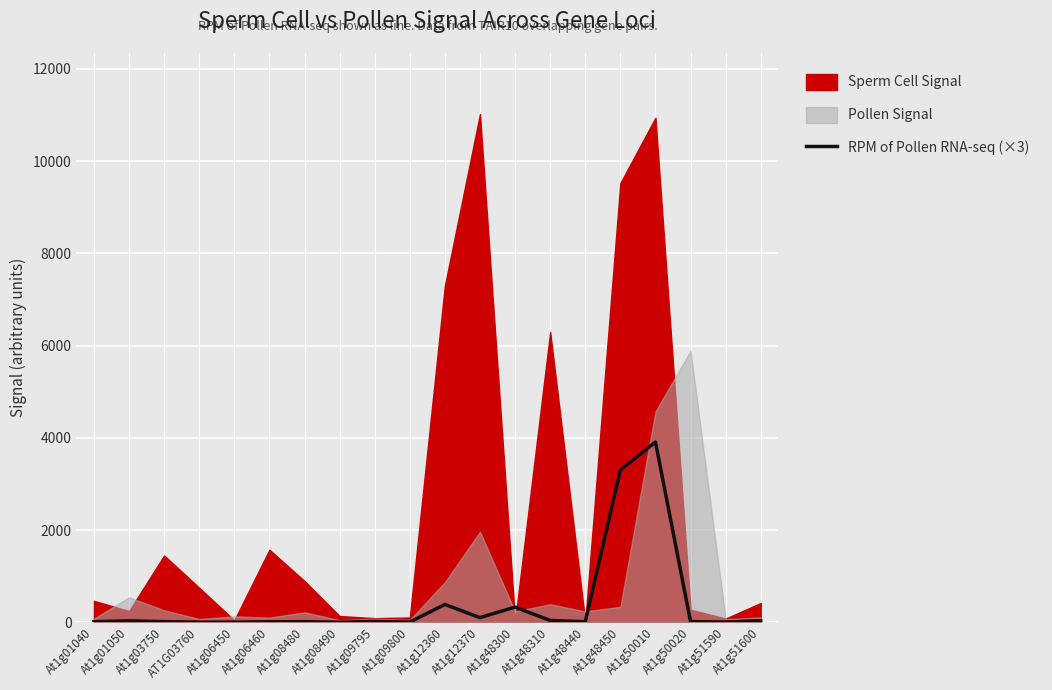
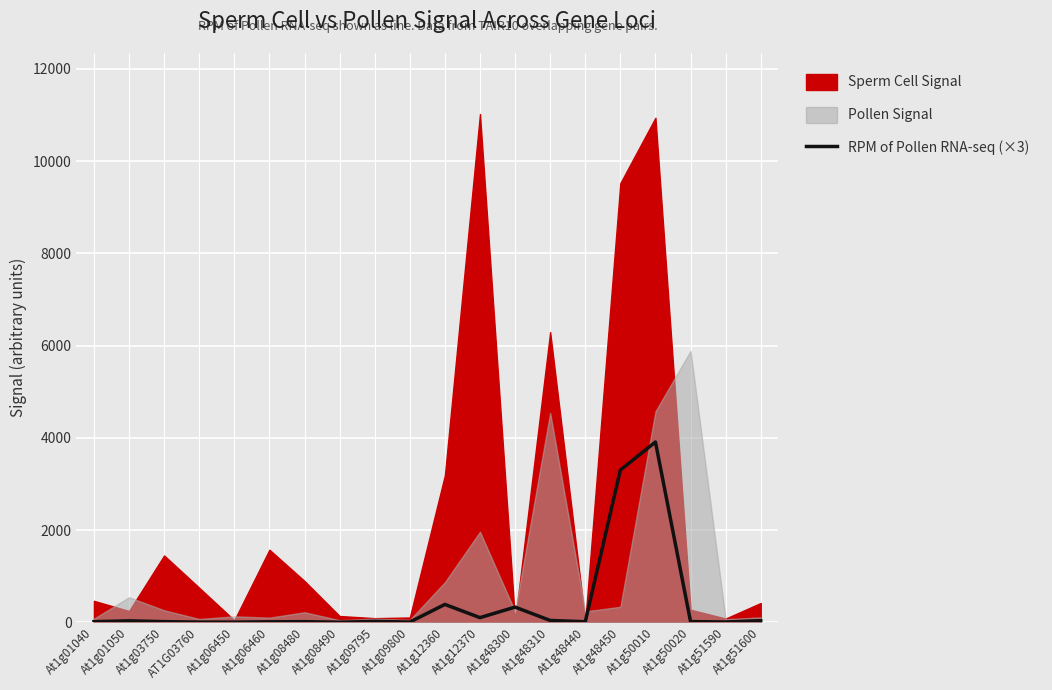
  {
    "RPM of Pollen RNA-seq (×3)": {
      "At1g01040": 0,
      "At1g01050": 0,
      "At1g03750": 0,
      "AT1G03760": 0,
      "At1g06460": 0,
      "At1g08480": 0,
      "At1g09795": 0,
      "At1g12360": 400,
      "At1g12370": 100,
      "At1g48300": 300,
      "At1g48310": 0,
      "At1g48450": 3300,
      "At1g50010": 3900,
      "At1g50020": 0,
      "At1g51590": 0,
      "At1g51600": 0
    },
    "Sperm Cell Signal": {
      "At1g01040": 500,
      "At1g01050": 200,
      "At1g03750": 1400,
      "AT1G03760": 700,
      "At1g06460": 1600,
      "At1g08480": 900,
      "At1g08490": 100,
-     "At1g12360": 7300,
+     "At1g12360": 3200,
      "At1g12370": 11000,
      "At1g48310": 6300,
      "At1g48450": 9500,
      "At1g50010": 10900,
      "At1g50020": 300,
      "At1g51600": 400
    },
    "Pollen Signal": {
      "At1g01040": 100,
      "At1g01050": 500,
      "At1g03750": 300,
      "AT1G03760": 100,
      "At1g06450": 100,
      "At1g06460": 100,
      "At1g08480": 200,
      "At1g12360": 900,
      "At1g12370": 2000,
      "At1g48300": 200,
-     "At1g48310": 400,
+     "At1g48310": 4500,
      "At1g48440": 200,
      "At1g48450": 300,
      "At1g50010": 4600,
      "At1g50020": 5900,
      "At1g51600": 100
    }
  }
